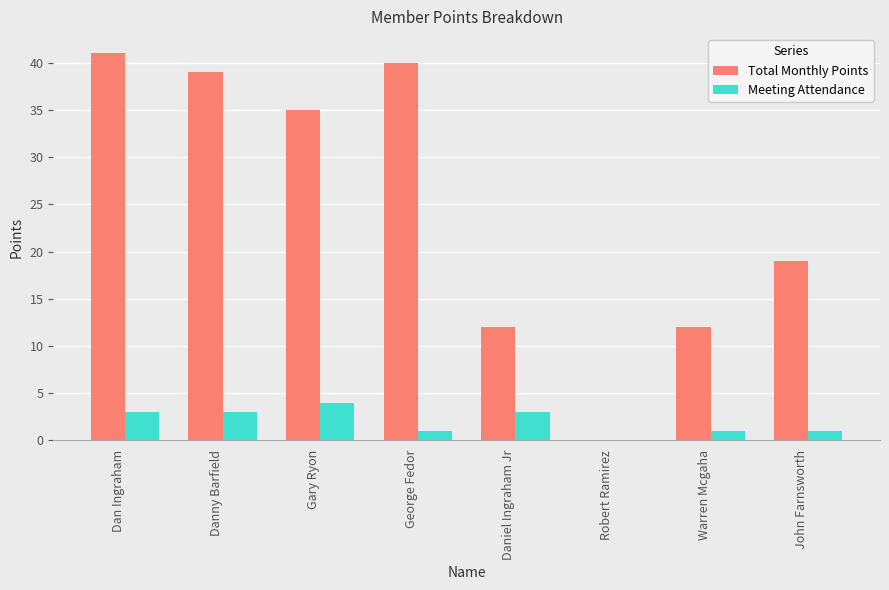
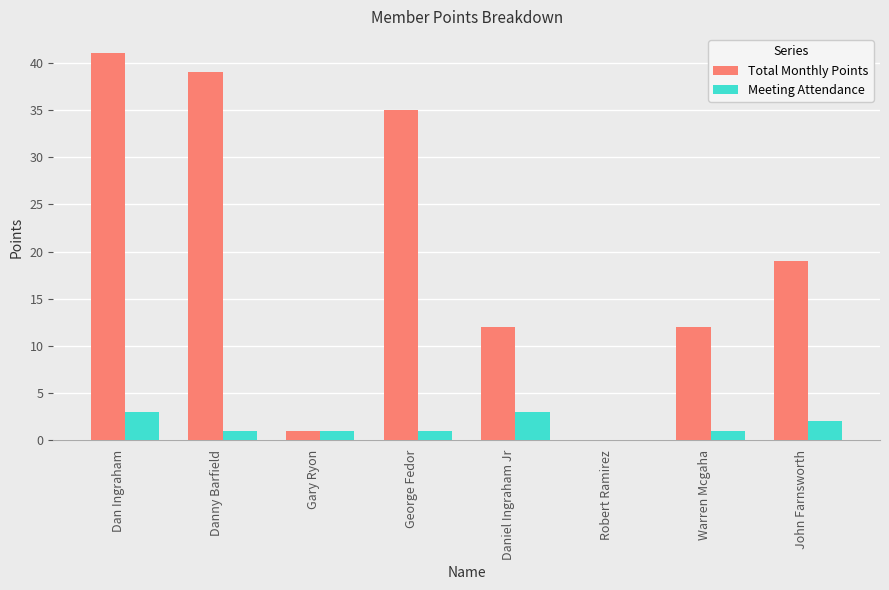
  {
    "Total Monthly Points": {
      "Dan Ingraham": 41,
      "Danny Barfield": 39,
-     "Gary Ryon": 35,
-     "George Fedor": 40,
+     "Gary Ryon": 1,
+     "George Fedor": 35,
      "Daniel Ingraham Jr": 12,
      "Robert Ramirez": 0,
      "Warren Mcgaha": 12,
      "John Farnsworth": 19
    },
    "Meeting Attendance": {
      "Dan Ingraham": 3,
-     "Danny Barfield": 3,
-     "Gary Ryon": 4,
+     "Danny Barfield": 1,
+     "Gary Ryon": 1,
      "George Fedor": 1,
      "Daniel Ingraham Jr": 3,
      "Robert Ramirez": 0,
      "Warren Mcgaha": 1,
-     "John Farnsworth": 1
+     "John Farnsworth": 2
    }
  }
